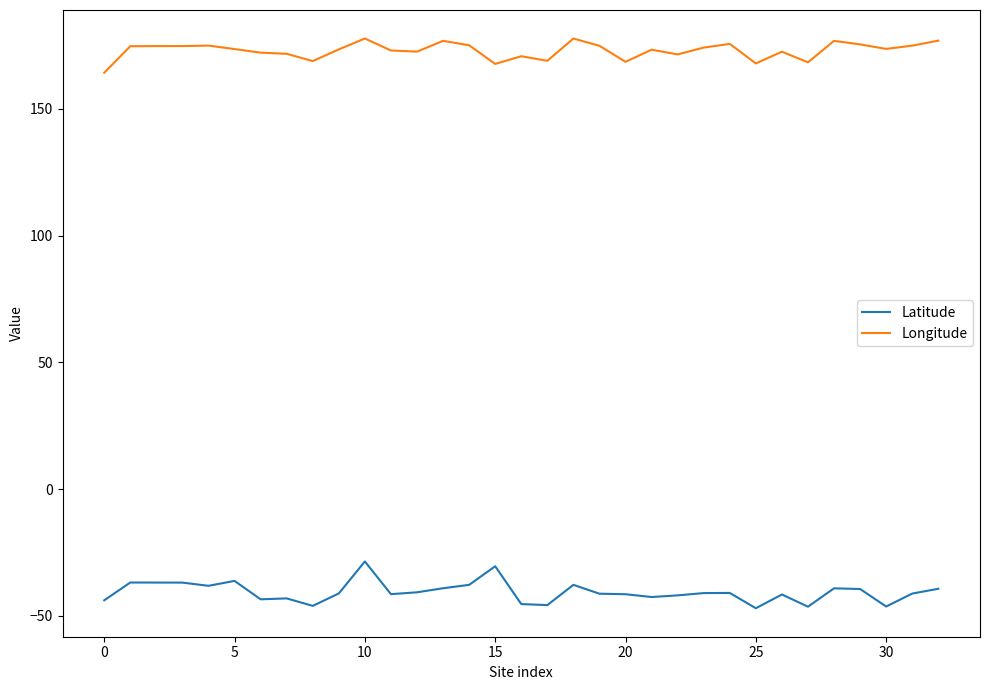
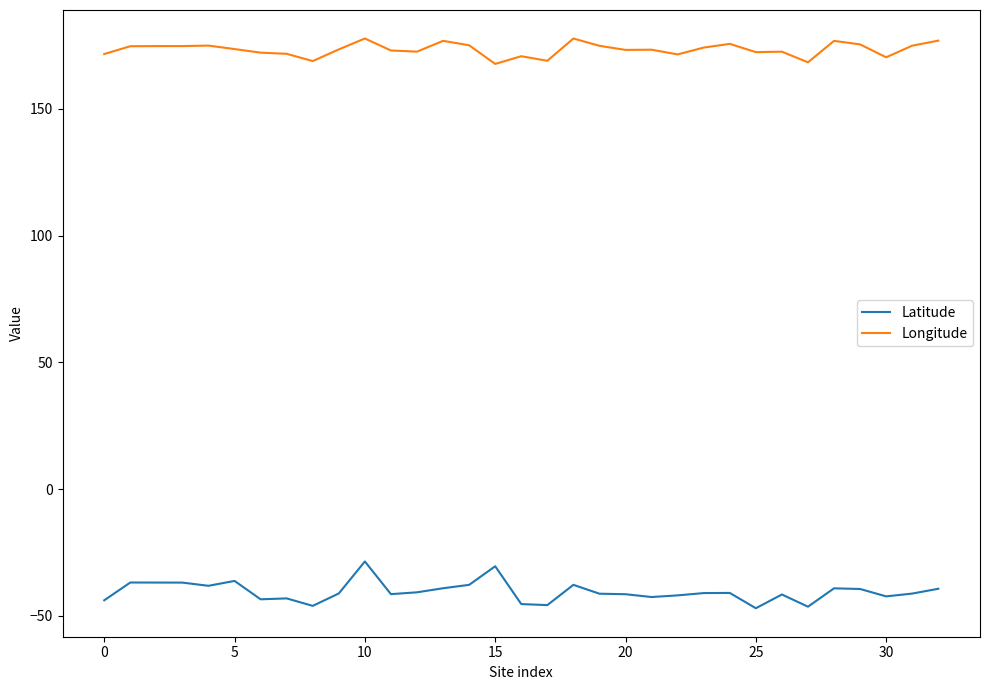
  {
    "Latitude": {
      "0": -44,
      "5": -36,
      "10": -29,
      "15": -30,
      "20": -41,
      "25": -47,
-     "30": -46
+     "30": -42
    },
    "Longitude": {
-     "0": 164,
+     "0": 172,
      "5": 174,
      "10": 178,
      "15": 168,
-     "20": 169,
-     "25": 168,
-     "30": 174
+     "20": 173,
+     "25": 172,
+     "30": 170
    }
  }
